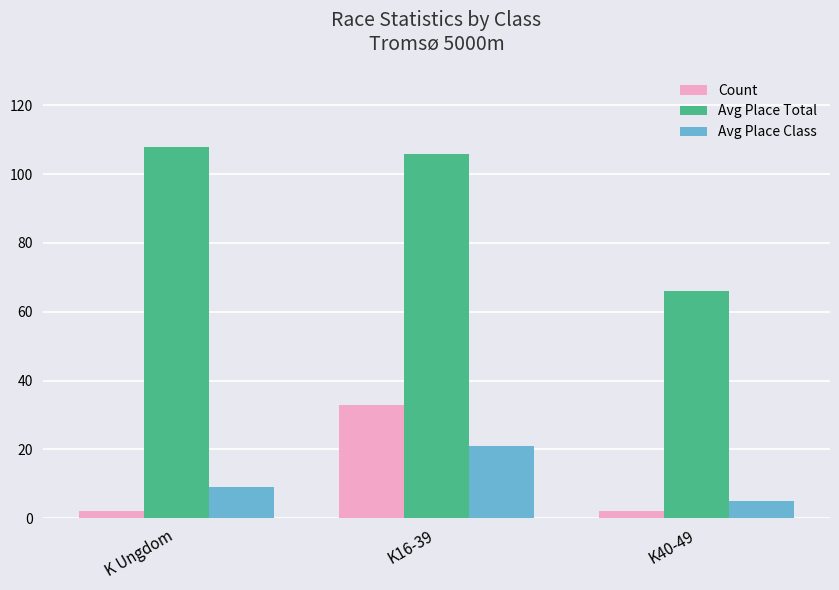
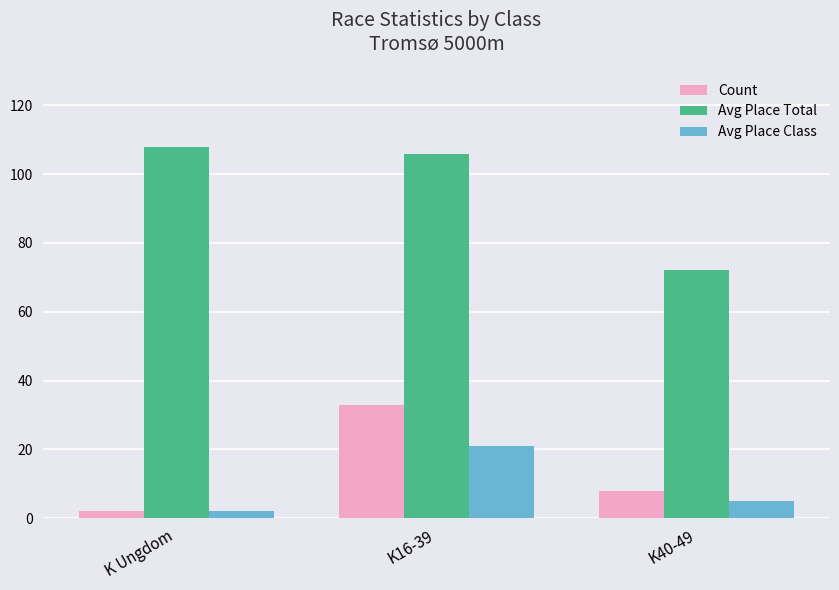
  {
    "Count": {
      "K Ungdom": 2,
      "K16-39": 33,
-     "K40-49": 2
+     "K40-49": 8
    },
    "Avg Place Total": {
      "K Ungdom": 108,
      "K16-39": 106,
-     "K40-49": 66
+     "K40-49": 72
    },
    "Avg Place Class": {
-     "K Ungdom": 9,
+     "K Ungdom": 2,
      "K16-39": 21,
      "K40-49": 5
    }
  }
